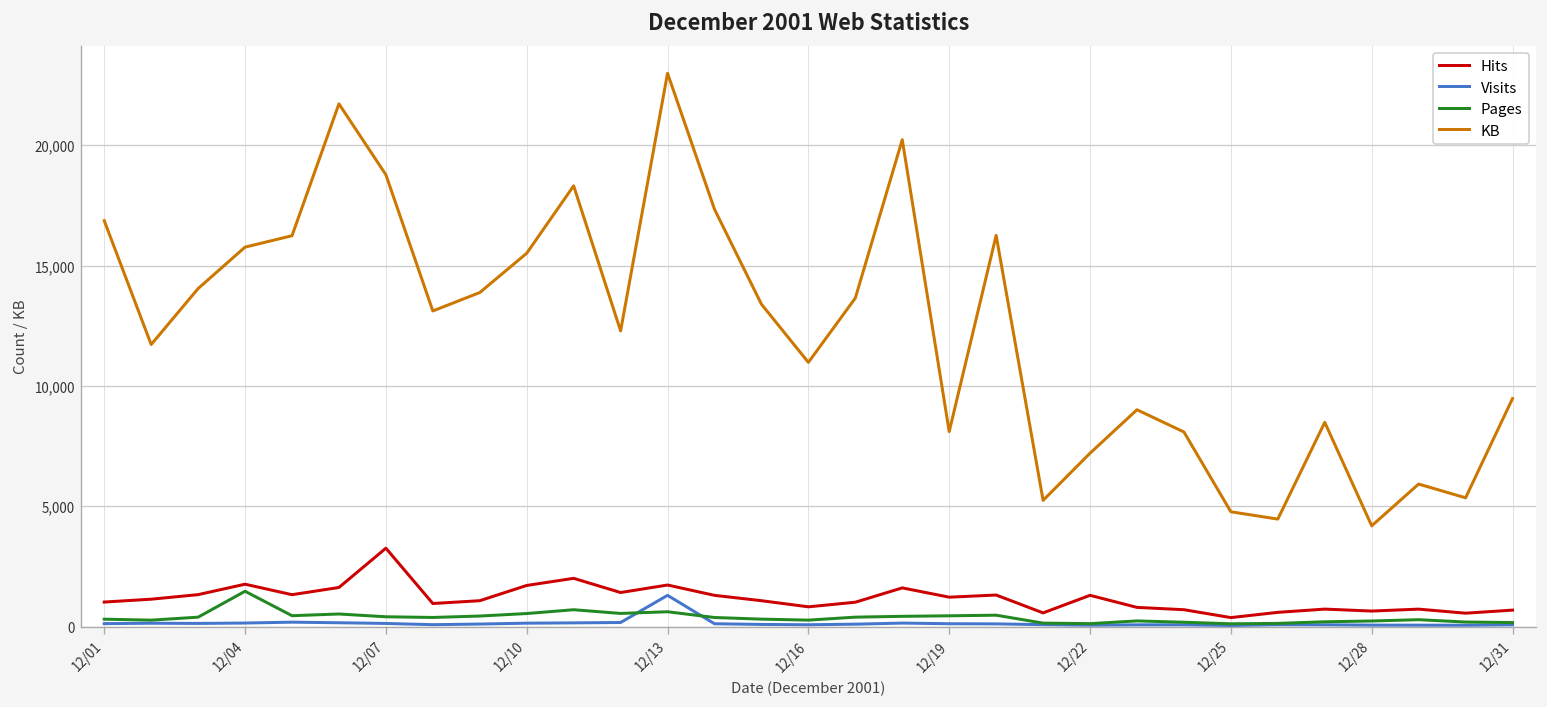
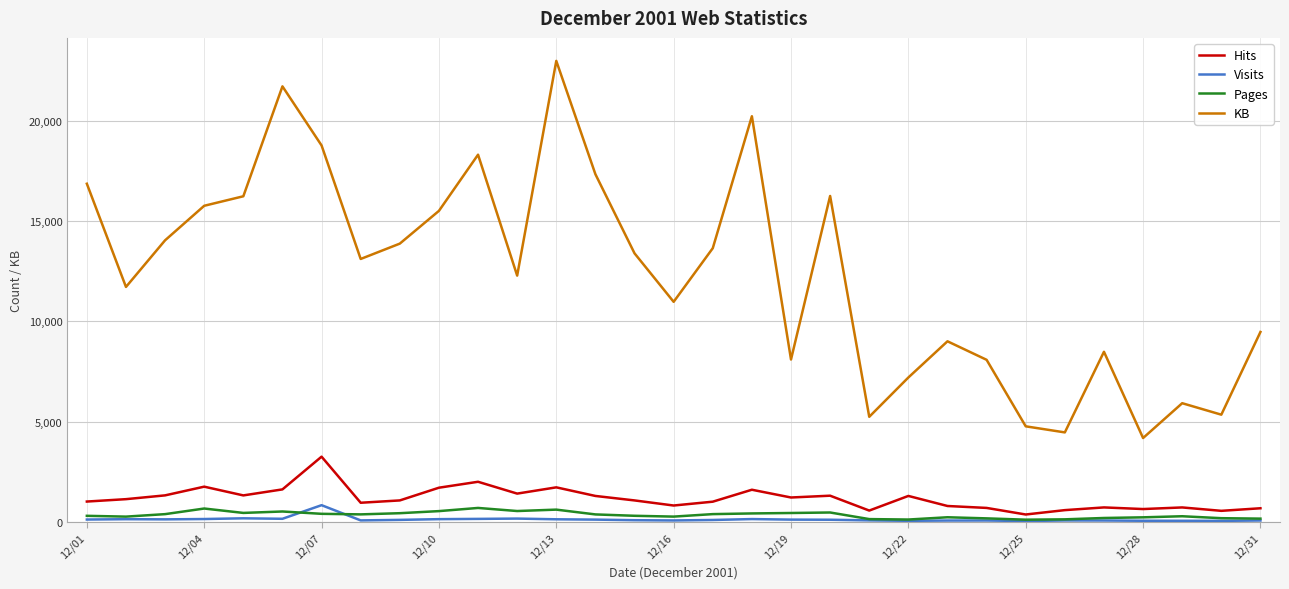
  {
    "Hits": {
      "12/01": "1,000",
      "12/04": "1,800",
      "12/07": "3,300",
      "12/10": "1,700",
      "12/13": "1,700",
      "12/16": "800",
      "12/19": "1,200",
      "12/22": "1,300",
      "12/25": "400",
      "12/28": "600",
      "12/31": "700"
    },
    "Visits": {
      "12/01": "100",
      "12/04": "100",
-     "12/07": "100",
+     "12/07": "800",
      "12/10": "100",
-     "12/13": "1,300",
+     "12/13": "100",
      "12/16": "100",
      "12/19": "100",
      "12/28": "100"
    },
    "Pages": {
      "12/01": "300",
-     "12/04": "1,500",
+     "12/04": "700",
      "12/07": "400",
      "12/10": "500",
      "12/13": "600",
      "12/16": "300",
      "12/19": "400",
      "12/28": "200"
    },
    "KB": {
      "12/01": "16,900",
      "12/04": "15,800",
      "12/07": "18,800",
      "12/10": "15,500",
      "12/13": "23,000",
      "12/16": "11,000",
      "12/19": "8,100",
      "12/22": "7,200",
      "12/25": "4,800",
      "12/28": "4,200",
      "12/31": "9,500"
    }
  }
